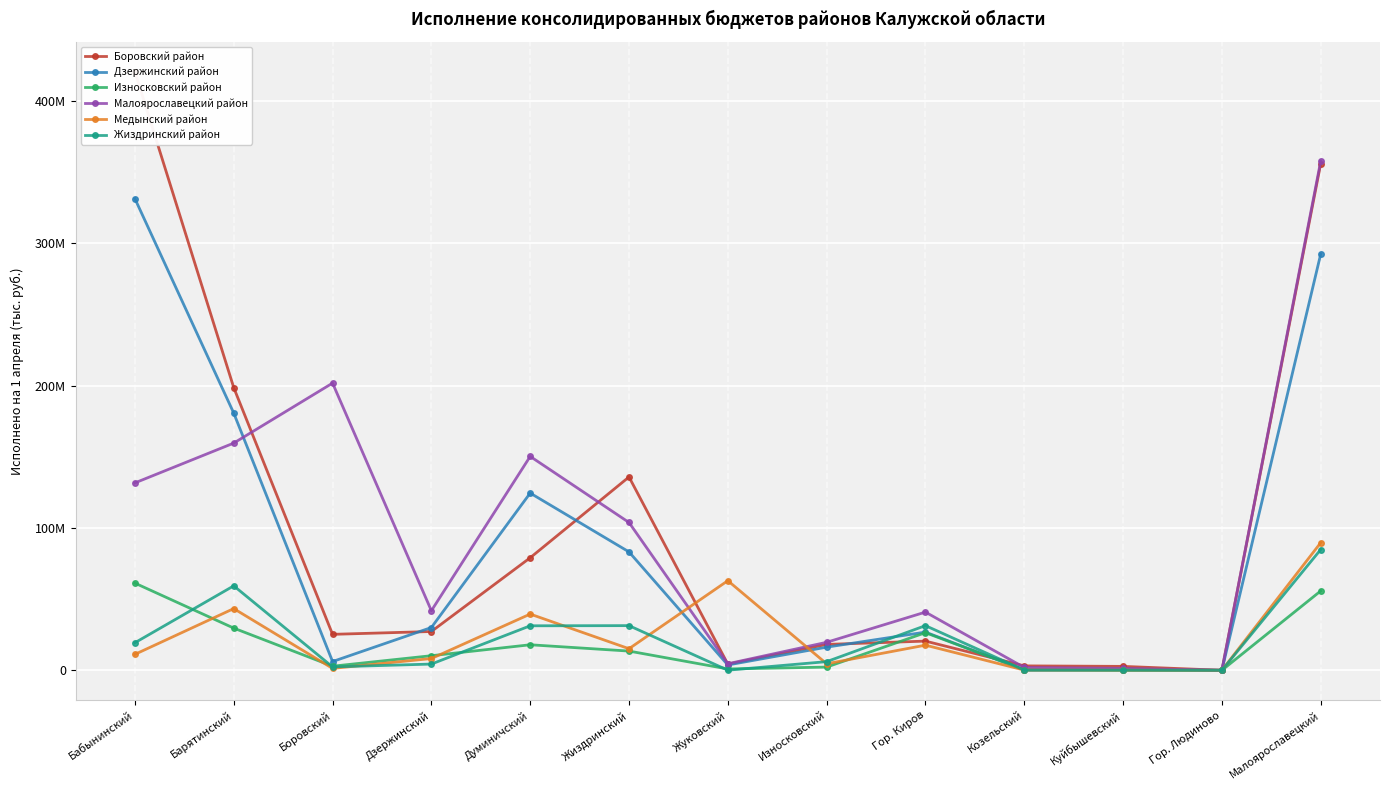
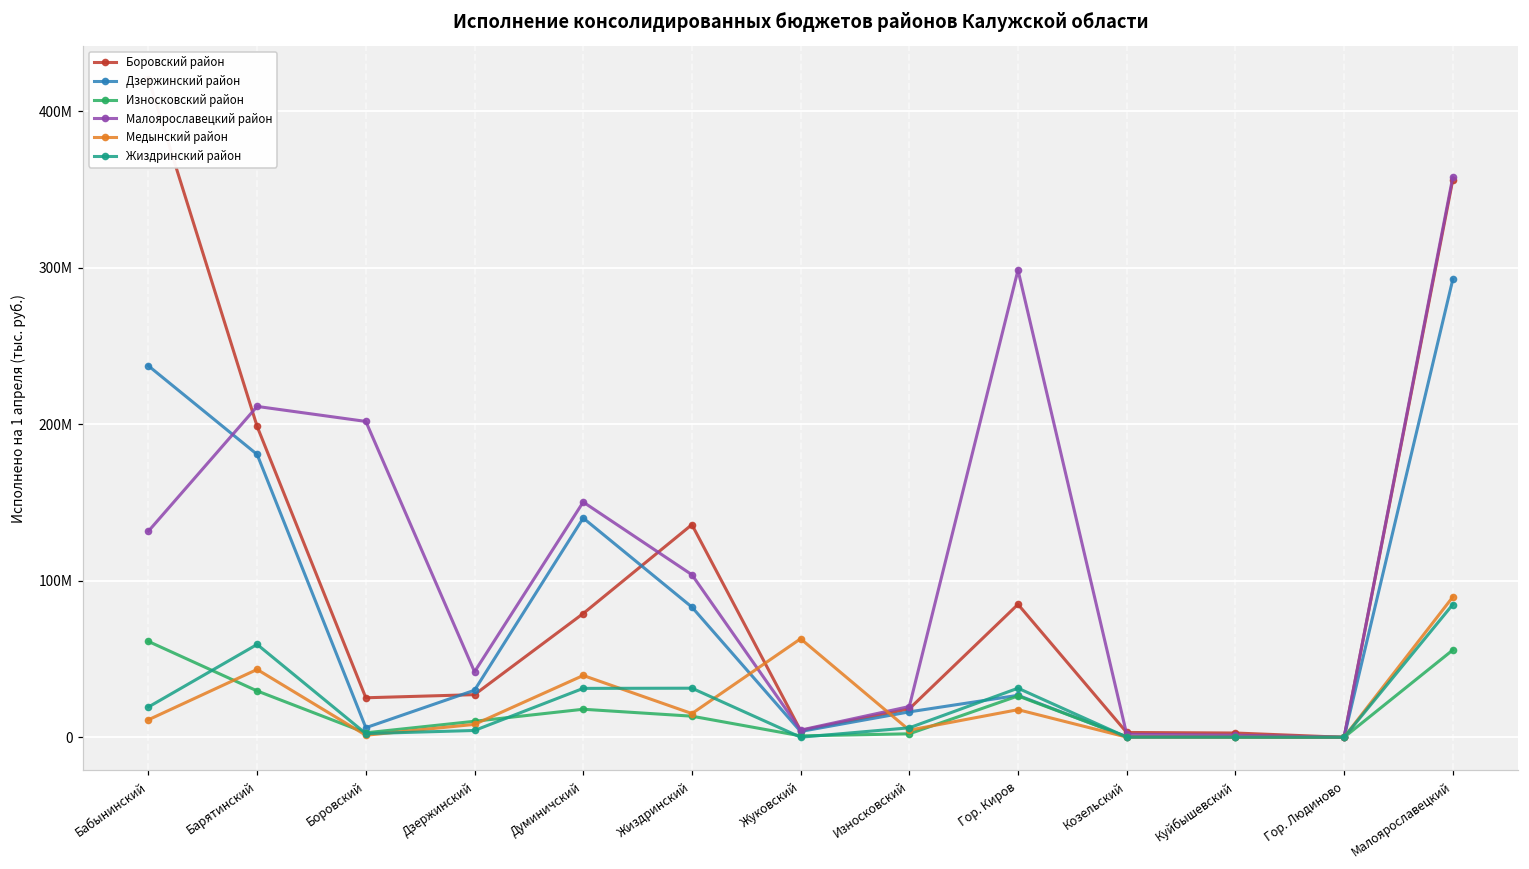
  {
    "Боровский район": {
      "Барятинский": 199000000,
      "Боровский": 25000000,
      "Дзержинский": 27000000,
      "Думиничский": 79000000,
      "Жиздринский": 136000000,
-     "Гор. Киров": 20000000
+     "Гор. Киров": 85000000
    },
    "Дзержинский район": {
-     "Бабынинский": 331000000,
+     "Бабынинский": 237000000,
      "Барятинский": 181000000,
      "Боровский": 6000000,
      "Дзержинский": 30000000,
-     "Думиничский": 125000000,
+     "Думиничский": 140000000,
      "Жиздринский": 83000000,
      "Износковский": 16000000,
      "Малоярославецкий": 293000000
    },
    "Малоярославецкий район": {
      "Бабынинский": 132000000,
-     "Барятинский": 160000000,
+     "Барятинский": 211000000,
      "Боровский": 202000000,
      "Дзержинский": 42000000,
      "Думиничский": 150000000,
      "Жиздринский": 104000000,
-     "Гор. Киров": 41000000
+     "Гор. Киров": 299000000
    },
    "Медынский район": {
      "Бабынинский": 11000000,
      "Барятинский": 43000000,
      "Дзержинский": 8000000,
      "Думиничский": 39000000,
      "Жуковский": 63000000,
      "Гор. Киров": 18000000,
      "Малоярославецкий": 90000000
    }
  }
